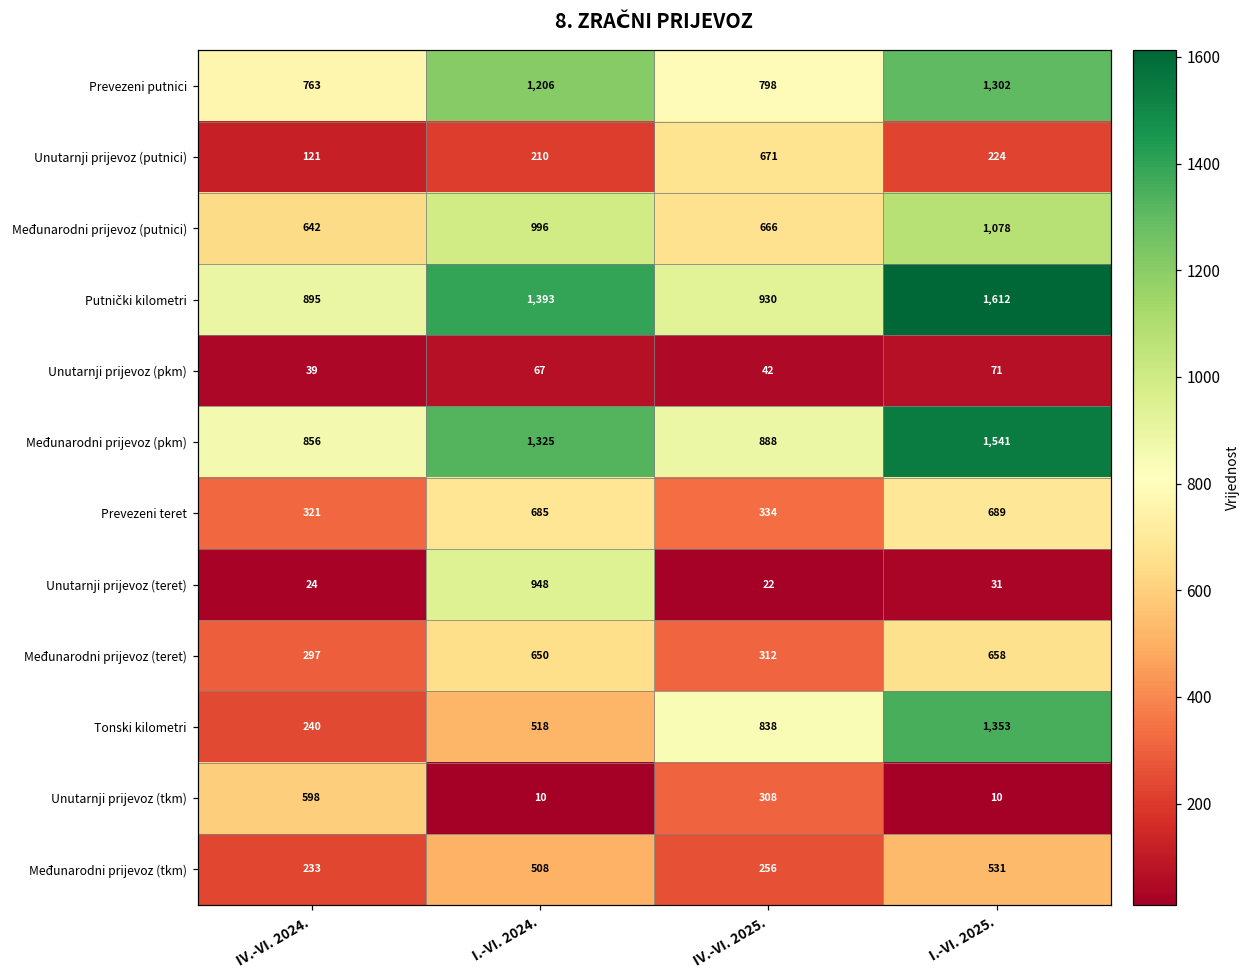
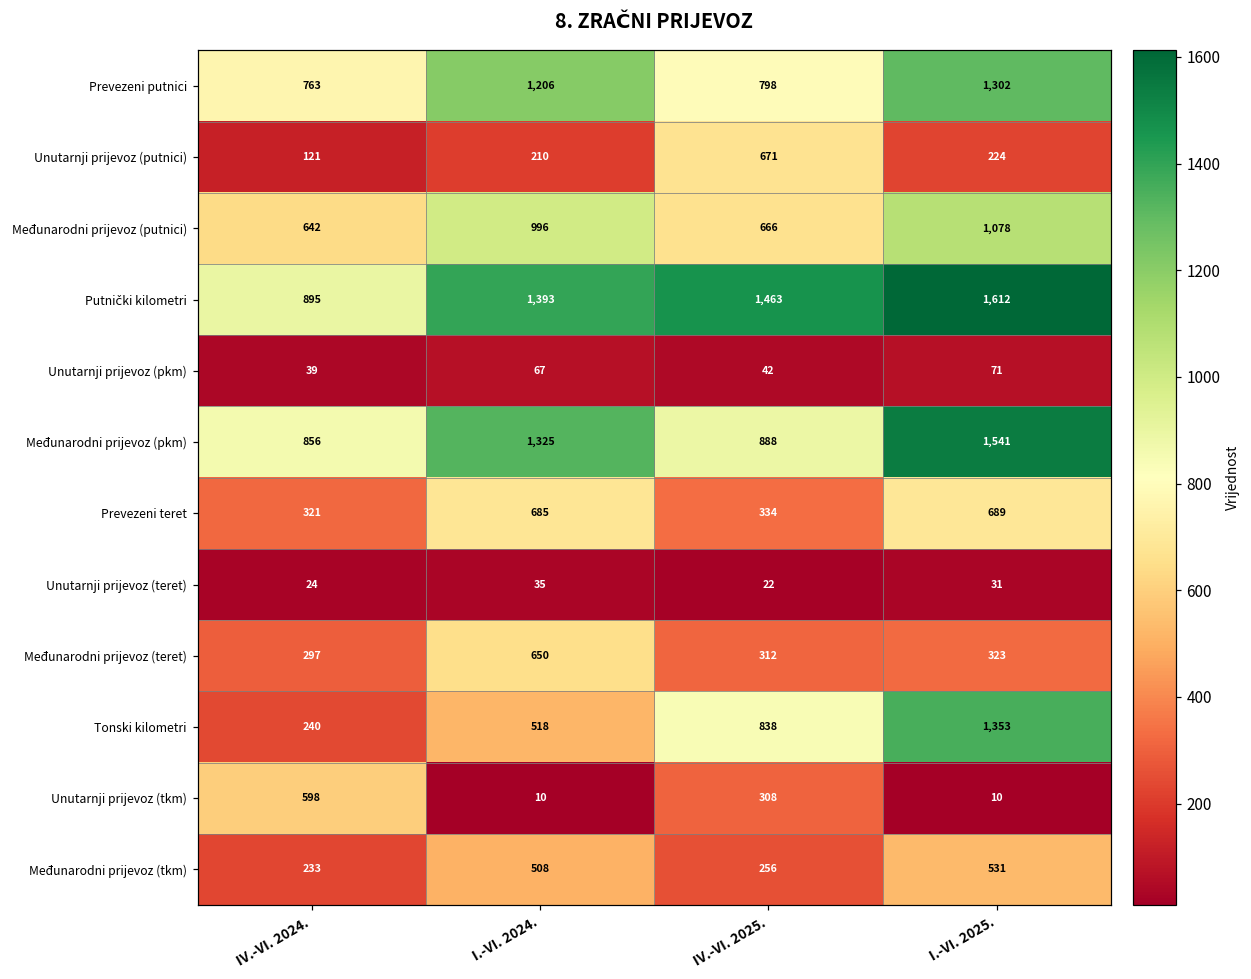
  {
    "Prevezeni putnici": {
      "IV.-VI. 2024.": "763",
      "I.-VI. 2024.": "1,206",
      "IV.-VI. 2025.": "798",
      "I.-VI. 2025.": "1,302"
    },
    "Unutarnji prijevoz (putnici)": {
      "IV.-VI. 2024.": "121",
      "I.-VI. 2024.": "210",
      "IV.-VI. 2025.": "671",
      "I.-VI. 2025.": "224"
    },
    "Međunarodni prijevoz (putnici)": {
      "IV.-VI. 2024.": "642",
      "I.-VI. 2024.": "996",
      "IV.-VI. 2025.": "666",
      "I.-VI. 2025.": "1,078"
    },
    "Putnički kilometri": {
      "IV.-VI. 2024.": "895",
      "I.-VI. 2024.": "1,393",
-     "IV.-VI. 2025.": "930",
+     "IV.-VI. 2025.": "1,463",
      "I.-VI. 2025.": "1,612"
    },
    "Unutarnji prijevoz (pkm)": {
      "IV.-VI. 2024.": "39",
      "I.-VI. 2024.": "67",
      "IV.-VI. 2025.": "42",
      "I.-VI. 2025.": "71"
    },
    "Međunarodni prijevoz (pkm)": {
      "IV.-VI. 2024.": "856",
      "I.-VI. 2024.": "1,325",
      "IV.-VI. 2025.": "888",
      "I.-VI. 2025.": "1,541"
    },
    "Prevezeni teret": {
      "IV.-VI. 2024.": "321",
      "I.-VI. 2024.": "685",
      "IV.-VI. 2025.": "334",
      "I.-VI. 2025.": "689"
    },
    "Unutarnji prijevoz (teret)": {
      "IV.-VI. 2024.": "24",
-     "I.-VI. 2024.": "948",
+     "I.-VI. 2024.": "35",
      "IV.-VI. 2025.": "22",
      "I.-VI. 2025.": "31"
    },
    "Međunarodni prijevoz (teret)": {
      "IV.-VI. 2024.": "297",
      "I.-VI. 2024.": "650",
      "IV.-VI. 2025.": "312",
-     "I.-VI. 2025.": "658"
+     "I.-VI. 2025.": "323"
    },
    "Tonski kilometri": {
      "IV.-VI. 2024.": "240",
      "I.-VI. 2024.": "518",
      "IV.-VI. 2025.": "838",
      "I.-VI. 2025.": "1,353"
    },
    "Unutarnji prijevoz (tkm)": {
      "IV.-VI. 2024.": "598",
      "I.-VI. 2024.": "10",
      "IV.-VI. 2025.": "308",
      "I.-VI. 2025.": "10"
    },
    "Međunarodni prijevoz (tkm)": {
      "IV.-VI. 2024.": "233",
      "I.-VI. 2024.": "508",
      "IV.-VI. 2025.": "256",
      "I.-VI. 2025.": "531"
    }
  }
